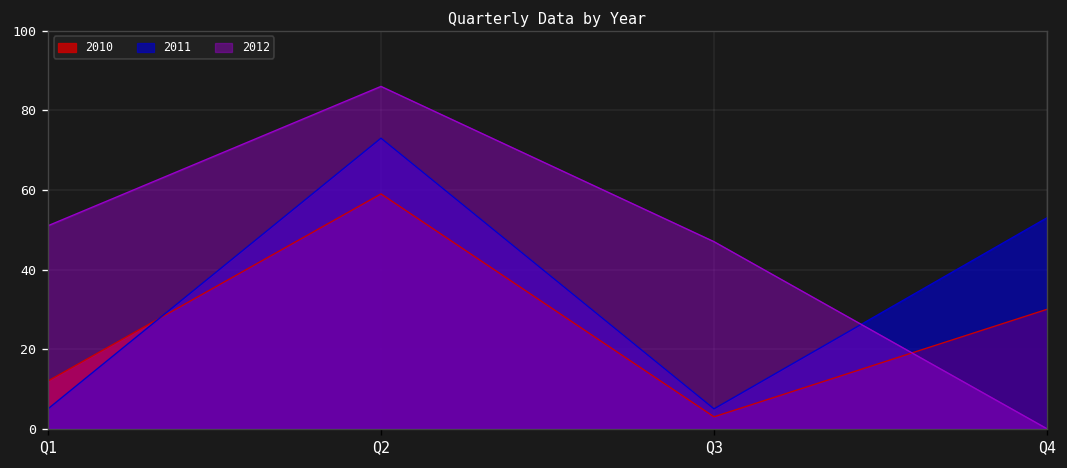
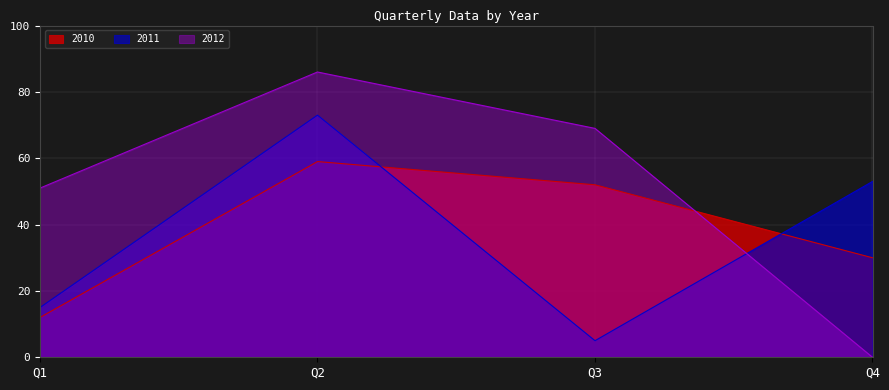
  {
    "2010": {
      "Q1": 12,
      "Q2": 59,
-     "Q3": 3,
+     "Q3": 52,
      "Q4": 30
    },
    "2011": {
-     "Q1": 5,
+     "Q1": 15,
      "Q2": 73,
      "Q3": 5,
      "Q4": 53
    },
    "2012": {
      "Q1": 51,
      "Q2": 86,
-     "Q3": 47,
+     "Q3": 69,
      "Q4": 0
    }
  }
